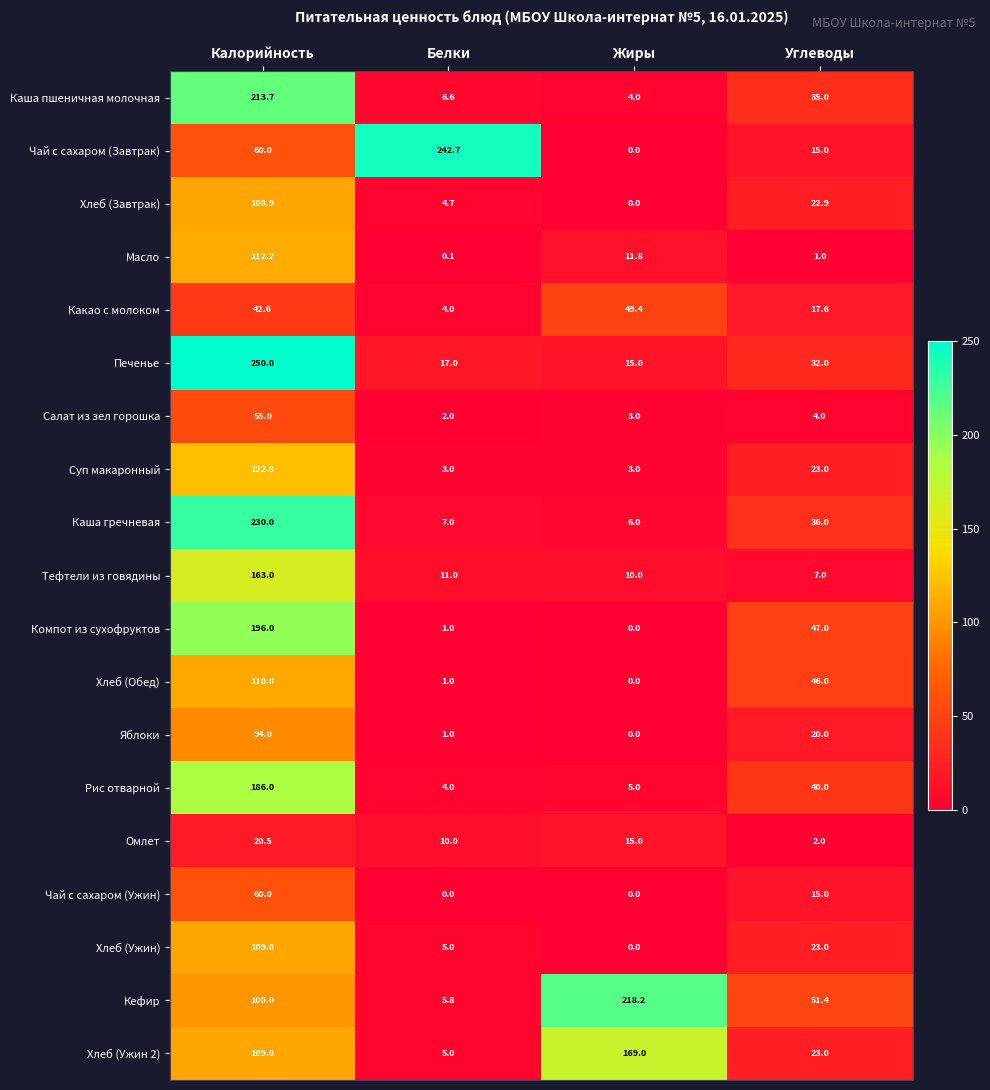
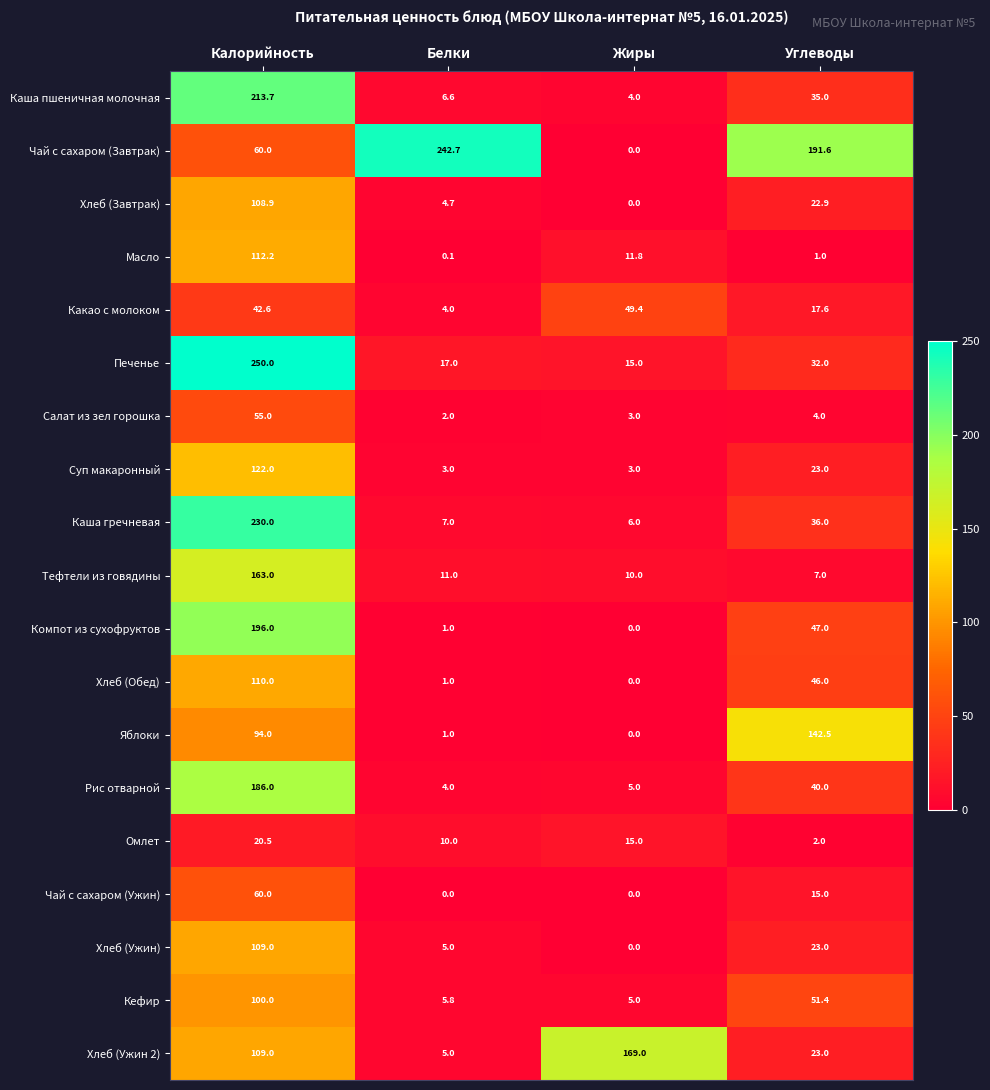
  {
    "Каша пшеничная молочная": {
      "Калорийность": 213.7,
      "Белки": 6.6,
      "Жиры": 4.0,
      "Углеводы": 35.0
    },
    "Чай с сахаром (Завтрак)": {
      "Калорийность": 60.0,
      "Белки": 242.7,
      "Жиры": 0.0,
-     "Углеводы": 15.0
+     "Углеводы": 191.6
    },
    "Хлеб (Завтрак)": {
      "Калорийность": 108.9,
      "Белки": 4.7,
      "Жиры": 0.0,
      "Углеводы": 22.9
    },
    "Масло": {
      "Калорийность": 112.2,
      "Белки": 0.1,
      "Жиры": 11.8,
      "Углеводы": 1.0
    },
    "Какао с молоком": {
      "Калорийность": 42.6,
      "Белки": 4.0,
      "Жиры": 49.4,
      "Углеводы": 17.6
    },
    "Печенье": {
      "Калорийность": 250.0,
      "Белки": 17.0,
      "Жиры": 15.0,
      "Углеводы": 32.0
    },
    "Салат из зел горошка": {
      "Калорийность": 55.0,
      "Белки": 2.0,
      "Жиры": 3.0,
      "Углеводы": 4.0
    },
    "Суп макаронный": {
      "Калорийность": 122.0,
      "Белки": 3.0,
      "Жиры": 3.0,
      "Углеводы": 23.0
    },
    "Каша гречневая": {
      "Калорийность": 230.0,
      "Белки": 7.0,
      "Жиры": 6.0,
      "Углеводы": 36.0
    },
    "Тефтели из говядины": {
      "Калорийность": 163.0,
      "Белки": 11.0,
      "Жиры": 10.0,
      "Углеводы": 7.0
    },
    "Компот из сухофруктов": {
      "Калорийность": 196.0,
      "Белки": 1.0,
      "Жиры": 0.0,
      "Углеводы": 47.0
    },
    "Хлеб (Обед)": {
      "Калорийность": 110.0,
      "Белки": 1.0,
      "Жиры": 0.0,
      "Углеводы": 46.0
    },
    "Яблоки": {
      "Калорийность": 94.0,
      "Белки": 1.0,
      "Жиры": 0.0,
-     "Углеводы": 20.0
+     "Углеводы": 142.5
    },
    "Рис отварной": {
      "Калорийность": 186.0,
      "Белки": 4.0,
      "Жиры": 5.0,
      "Углеводы": 40.0
    },
    "Омлет": {
      "Калорийность": 20.5,
      "Белки": 10.0,
      "Жиры": 15.0,
      "Углеводы": 2.0
    },
    "Чай с сахаром (Ужин)": {
      "Калорийность": 60.0,
      "Белки": 0.0,
      "Жиры": 0.0,
      "Углеводы": 15.0
    },
    "Хлеб (Ужин)": {
      "Калорийность": 109.0,
      "Белки": 5.0,
      "Жиры": 0.0,
      "Углеводы": 23.0
    },
    "Кефир": {
      "Калорийность": 100.0,
      "Белки": 5.8,
-     "Жиры": 218.2,
+     "Жиры": 5.0,
      "Углеводы": 51.4
    },
    "Хлеб (Ужин 2)": {
      "Калорийность": 109.0,
      "Белки": 5.0,
      "Жиры": 169.0,
      "Углеводы": 23.0
    }
  }
